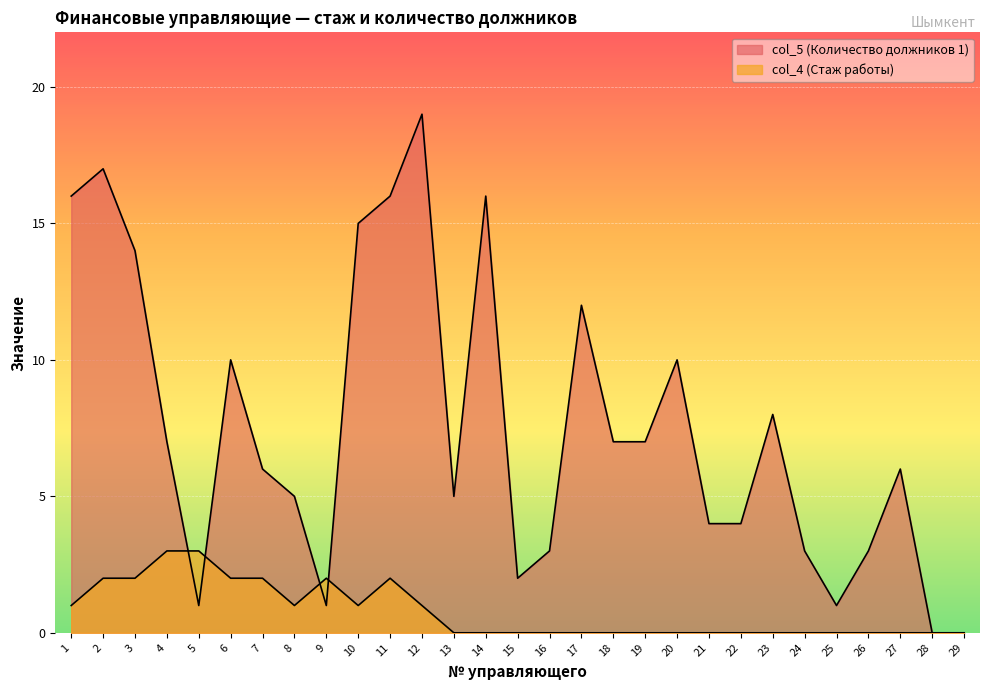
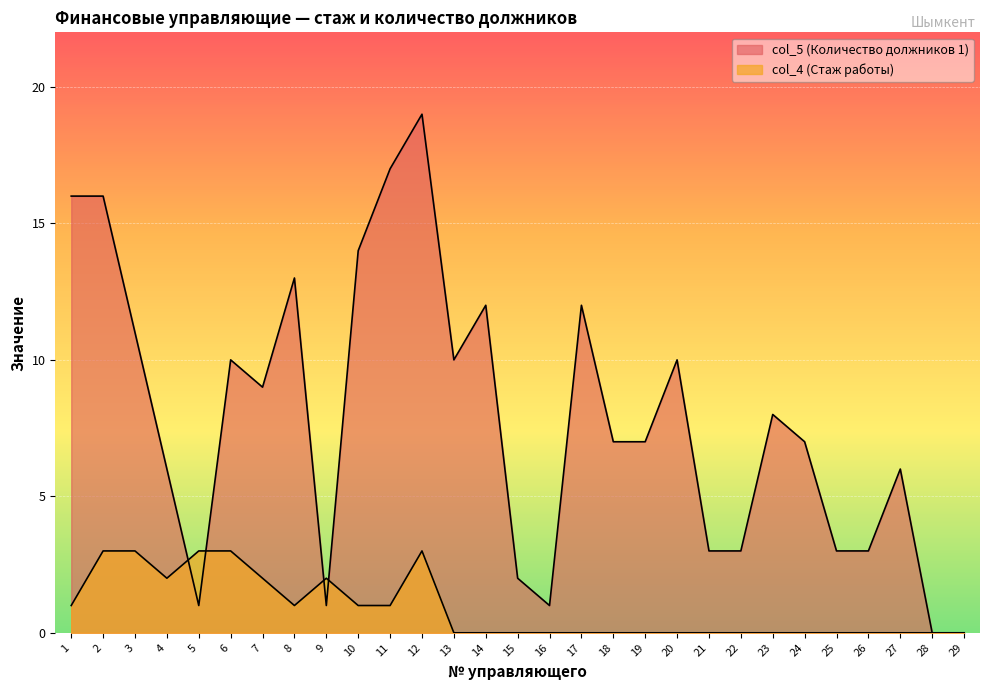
  {
    "col_5 (Количество должников 1)": {
      "1": 16,
-     "2": 17,
-     "3": 14,
-     "4": 7,
+     "2": 16,
+     "3": 11,
+     "4": 6,
      "5": 1,
      "6": 10,
-     "7": 6,
-     "8": 5,
+     "7": 9,
+     "8": 13,
      "9": 1,
-     "10": 15,
-     "11": 16,
+     "10": 14,
+     "11": 17,
      "12": 19,
-     "13": 5,
-     "14": 16,
+     "13": 10,
+     "14": 12,
      "15": 2,
-     "16": 3,
+     "16": 1,
      "17": 12,
      "18": 7,
      "19": 7,
      "20": 10,
-     "21": 4,
-     "22": 4,
+     "21": 3,
+     "22": 3,
      "23": 8,
-     "24": 3,
-     "25": 1,
+     "24": 7,
+     "25": 3,
      "26": 3,
      "27": 6
    },
    "col_4 (Стаж работы)": {
      "1": 1,
-     "2": 2,
-     "3": 2,
-     "4": 3,
+     "2": 3,
+     "3": 3,
+     "4": 2,
      "5": 3,
-     "6": 2,
+     "6": 3,
      "7": 2,
      "8": 1,
      "9": 2,
      "10": 1,
-     "11": 2,
-     "12": 1,
+     "11": 1,
+     "12": 3,
      "13": 0,
      "14": 0,
      "15": 0,
      "16": 0,
      "17": 0,
      "18": 0,
      "19": 0,
      "20": 0,
      "21": 0,
      "22": 0,
      "23": 0,
      "24": 0,
      "25": 0,
      "26": 0,
      "27": 0
    }
  }
